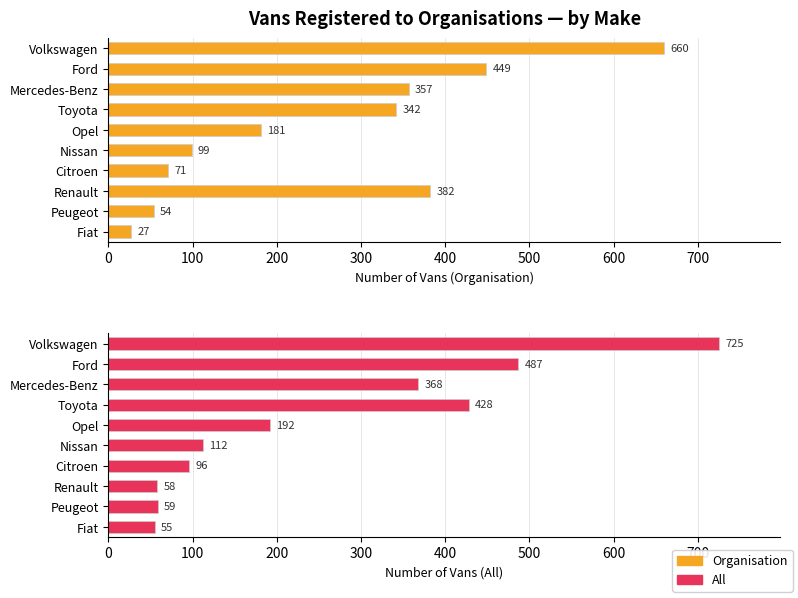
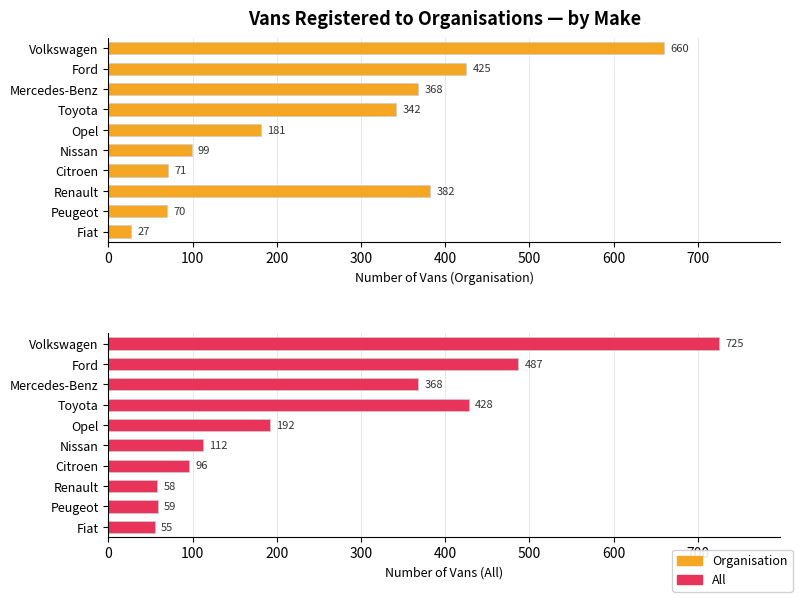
  {
    "Vans Registered to Organisations — by Make": {
      "Volkswagen": 660,
-     "Ford": 449,
-     "Mercedes-Benz": 357,
+     "Ford": 425,
+     "Mercedes-Benz": 368,
      "Toyota": 342,
      "Opel": 181,
      "Nissan": 99,
      "Citroen": 71,
      "Renault": 382,
-     "Peugeot": 54,
+     "Peugeot": 70,
      "Fiat": 27
    }
  }
